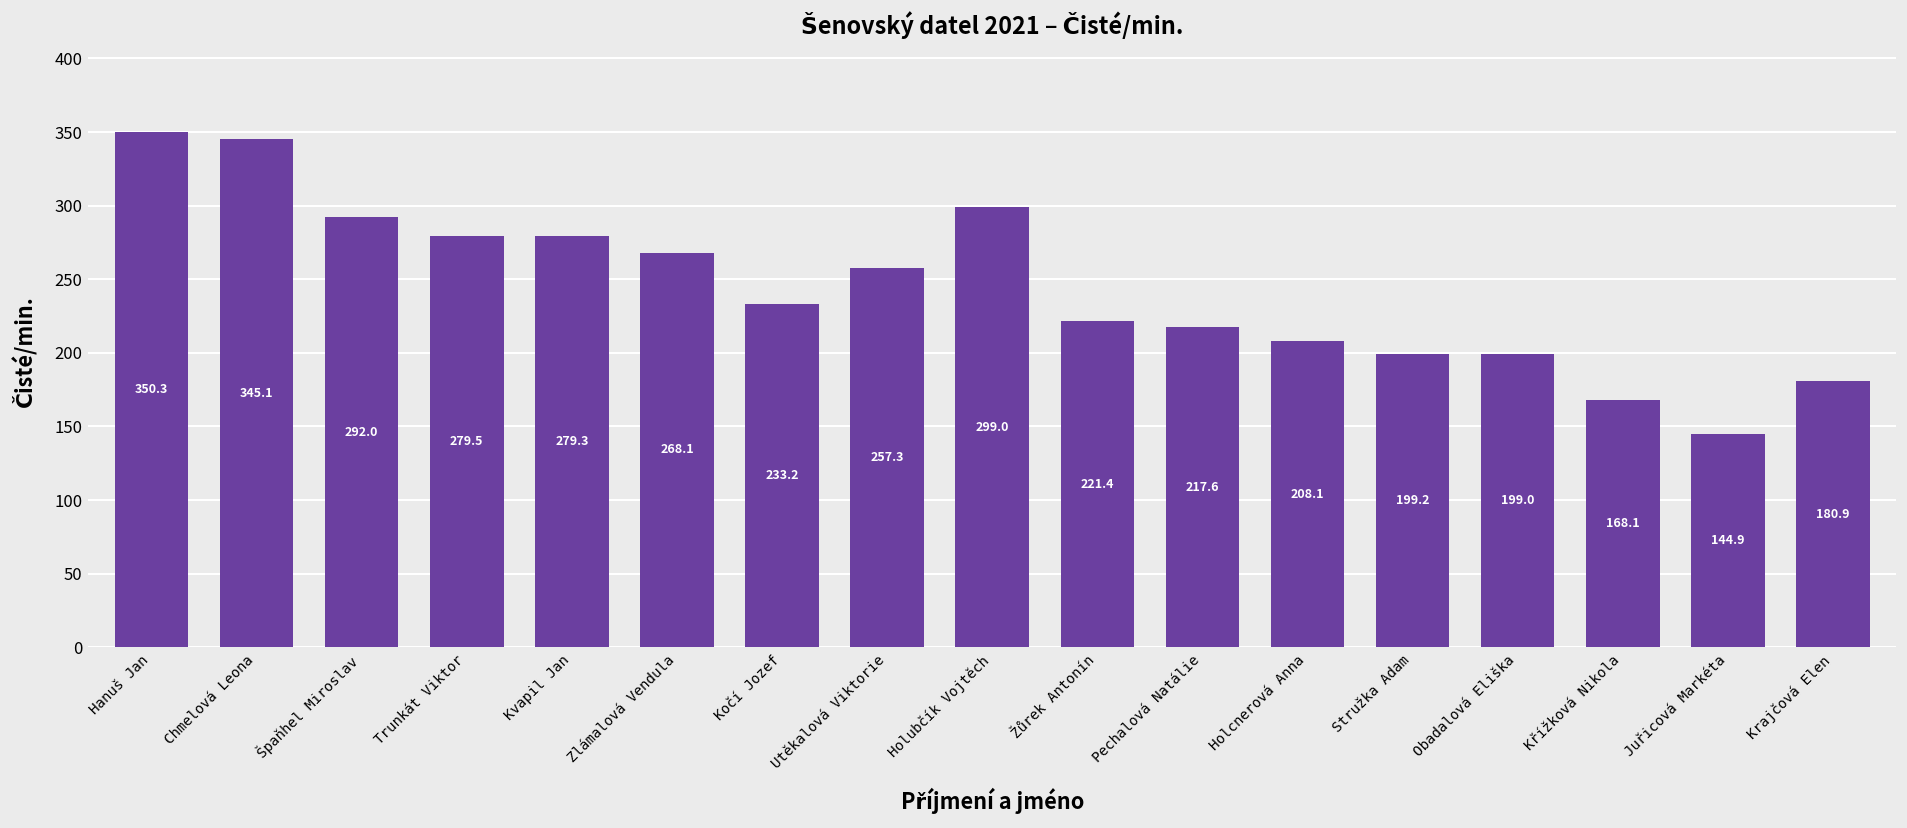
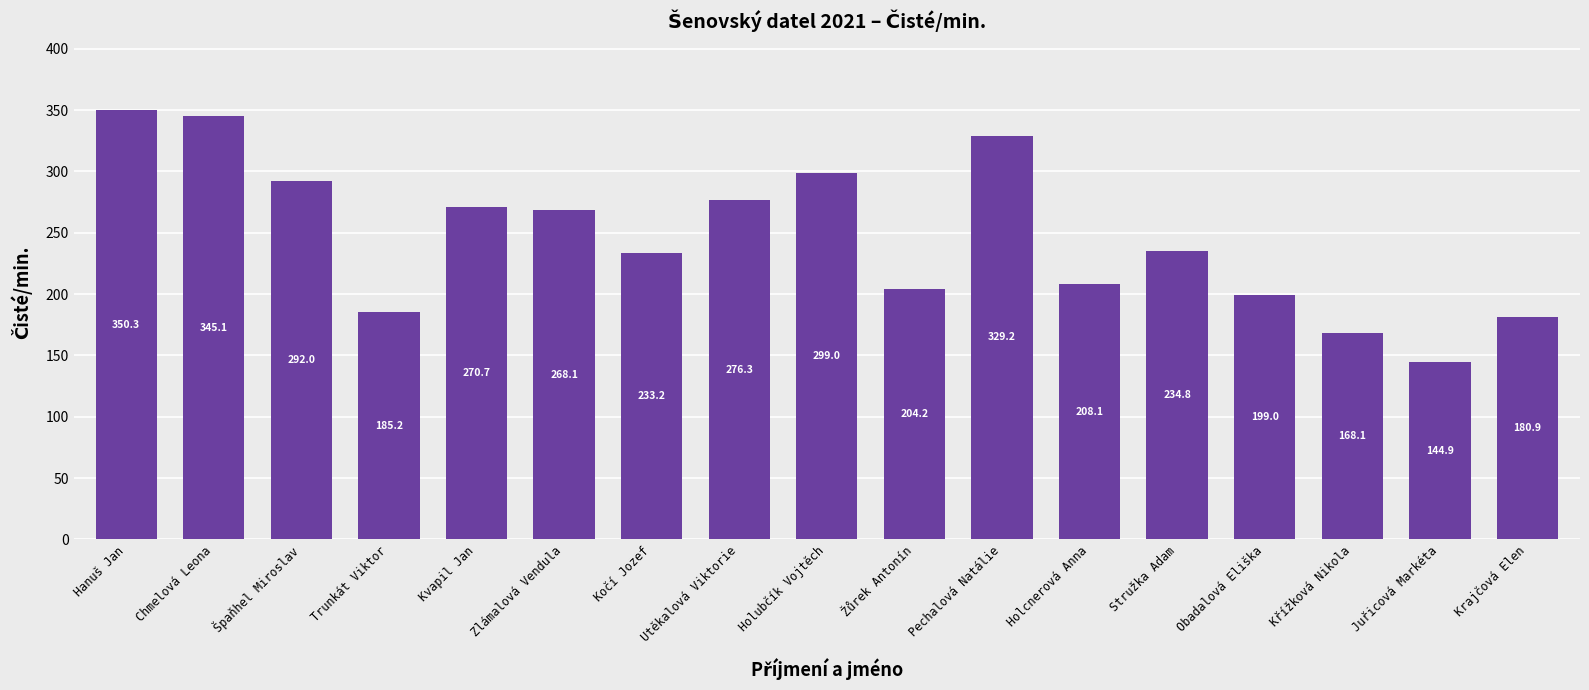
  {
    "Hanuš Jan": 350.3,
    "Chmelová Leona": 345.1,
    "Špaňhel Miroslav": 292.0,
-   "Trunkát Viktor": 279.5,
-   "Kvapil Jan": 279.3,
+   "Trunkát Viktor": 185.2,
+   "Kvapil Jan": 270.7,
    "Zlámalová Vendula": 268.1,
    "Kočí Jozef": 233.2,
-   "Utěkalová Viktorie": 257.3,
+   "Utěkalová Viktorie": 276.3,
    "Holubčík Vojtěch": 299.0,
-   "Žůrek Antonín": 221.4,
-   "Pechalová Natálie": 217.6,
+   "Žůrek Antonín": 204.2,
+   "Pechalová Natálie": 329.2,
    "Holcnerová Anna": 208.1,
-   "Stružka Adam": 199.2,
+   "Stružka Adam": 234.8,
    "Obadalová Eliška": 199.0,
    "Křížková Nikola": 168.1,
    "Juřicová Markéta": 144.9,
    "Krajčová Elen": 180.9
  }
